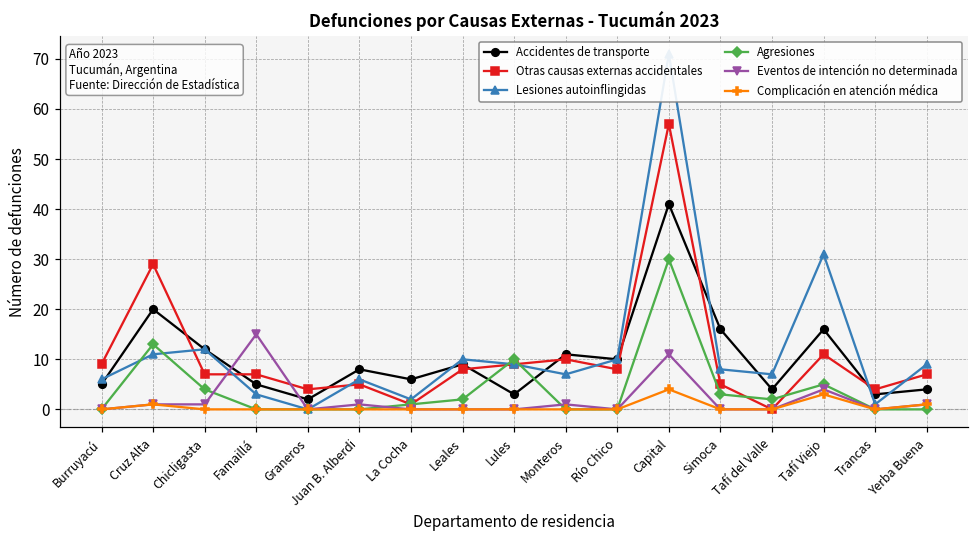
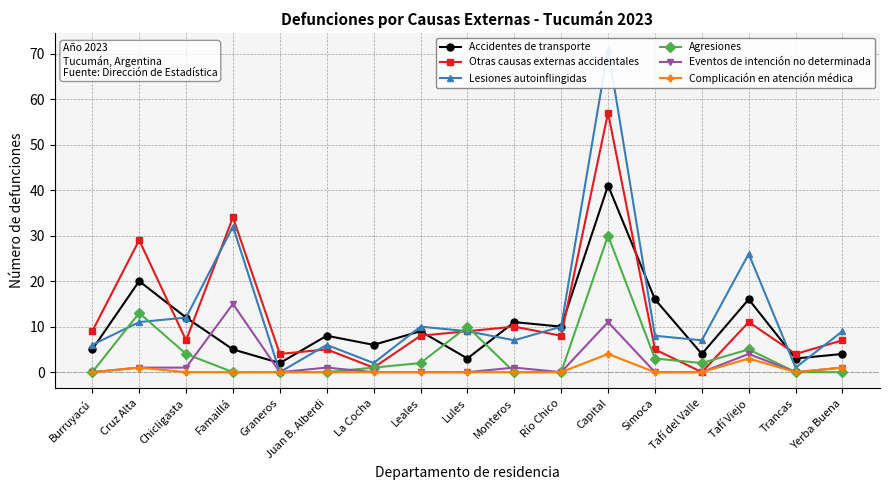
  {
    "Accidentes de transporte": {
      "Burruyacú": 5,
      "Cruz Alta": 20,
      "Famaillá": 5,
      "Graneros": 2,
      "Juan B. Alberdi": 8,
      "La Cocha": 6,
      "Leales": 9,
      "Lules": 3,
      "Monteros": 11,
      "Capital": 41,
      "Simoca": 16,
      "Tafí del Valle": 4,
      "Tafí Viejo": 16,
      "Trancas": 3,
      "Yerba Buena": 4
    },
    "Otras causas externas accidentales": {
      "Burruyacú": 9,
      "Cruz Alta": 29,
      "Chicligasta": 7,
-     "Famaillá": 7,
+     "Famaillá": 34,
      "Graneros": 4,
      "Juan B. Alberdi": 5,
      "Leales": 8,
      "Monteros": 10,
      "Río Chico": 8,
      "Capital": 57,
      "Simoca": 5,
      "Tafí Viejo": 11,
      "Trancas": 4,
      "Yerba Buena": 7
    },
    "Lesiones autoinflingidas": {
      "Burruyacú": 6,
      "Cruz Alta": 11,
-     "Famaillá": 3,
+     "Famaillá": 32,
      "Juan B. Alberdi": 6,
      "La Cocha": 2,
      "Leales": 10,
      "Monteros": 7,
      "Simoca": 8,
      "Tafí del Valle": 7,
-     "Tafí Viejo": 31,
+     "Tafí Viejo": 26,
      "Trancas": 1,
      "Yerba Buena": 9
    },
    "Agresiones": {
      "Cruz Alta": 13,
      "Chicligasta": 4,
      "Leales": 2,
      "Lules": 10,
      "Capital": 30,
      "Simoca": 3,
      "Tafí del Valle": 2,
      "Tafí Viejo": 5,
      "Yerba Buena": 0
    },
    "Eventos de intención no determinada": {
      "Chicligasta": 1,
      "Famaillá": 15,
      "Juan B. Alberdi": 1,
      "Monteros": 1,
      "Capital": 11,
      "Tafí Viejo": 4
    },
    "Complicación en atención médica": {
      "Chicligasta": 0,
      "Capital": 4,
      "Tafí Viejo": 3
    }
  }
